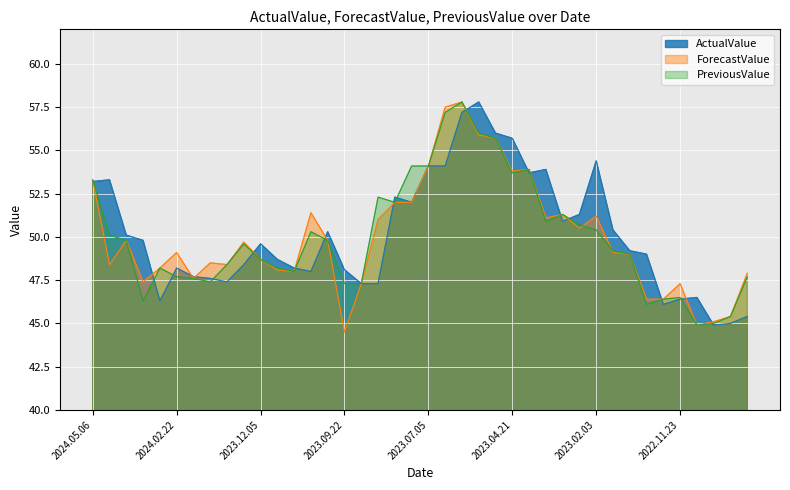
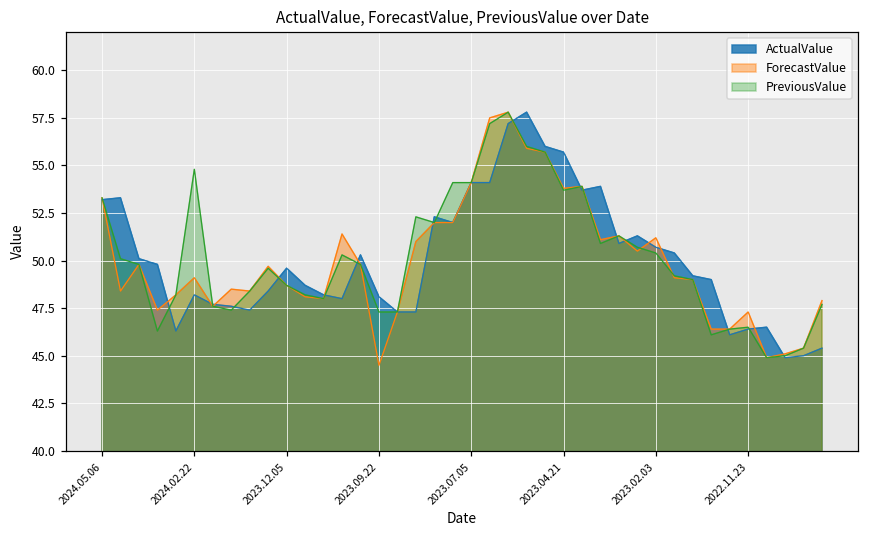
  {
    "ActualValue": {
      "2024.02.22": 48.2,
      "2023.12.05": 49.6,
      "2023.09.22": 48.1,
      "2023.04.21": 55.7,
-     "2023.02.03": 54.4
+     "2023.02.03": 50.7
    },
    "ForecastValue": {
      "2024.02.22": 49.1,
      "2023.09.22": 44.5,
      "2023.02.03": 51.2,
      "2022.11.23": 47.3
    },
    "PreviousValue": {
-     "2024.02.22": 47.7,
+     "2024.02.22": 54.8,
      "2023.09.22": 47.3,
      "2023.02.03": 50.4
    }
  }
